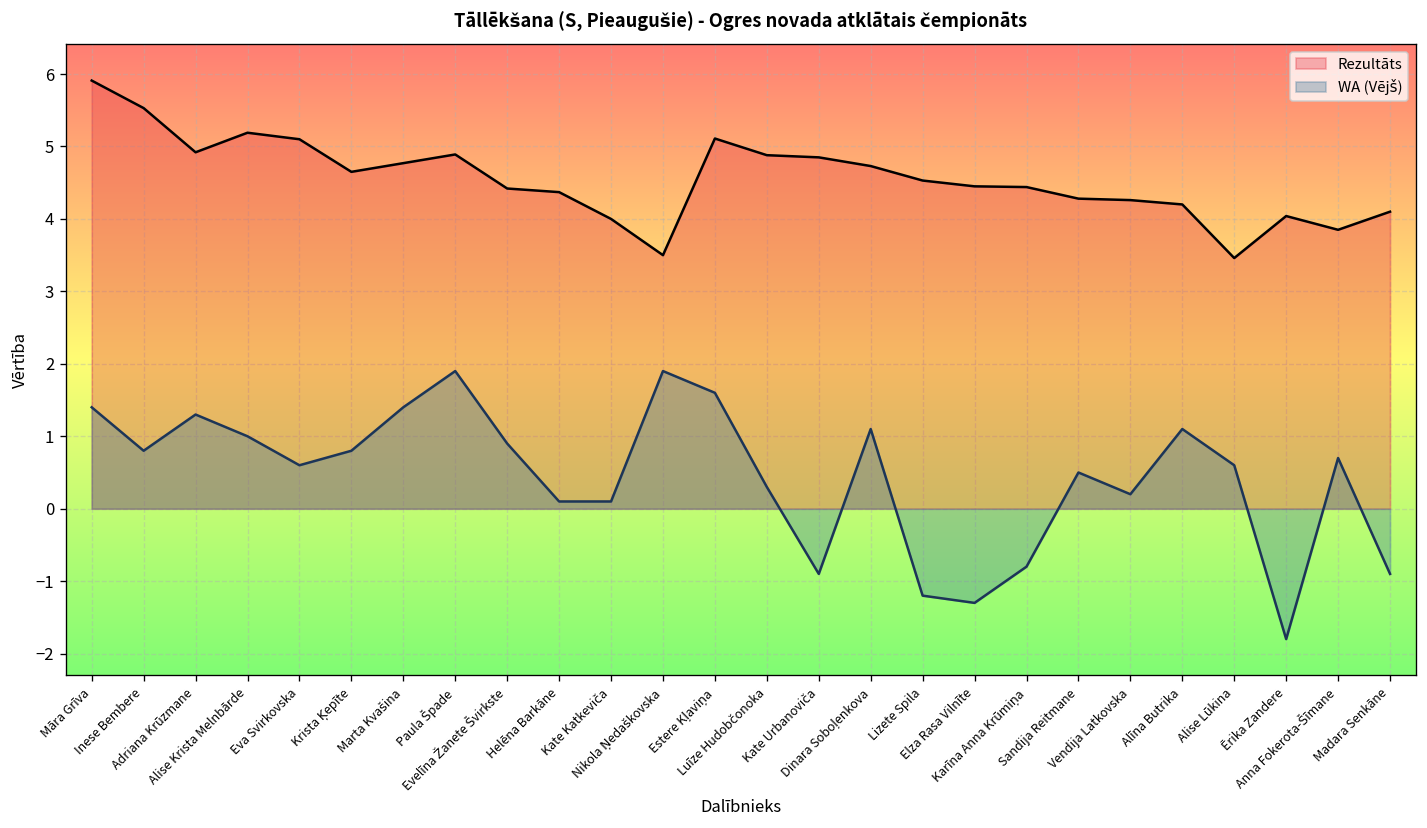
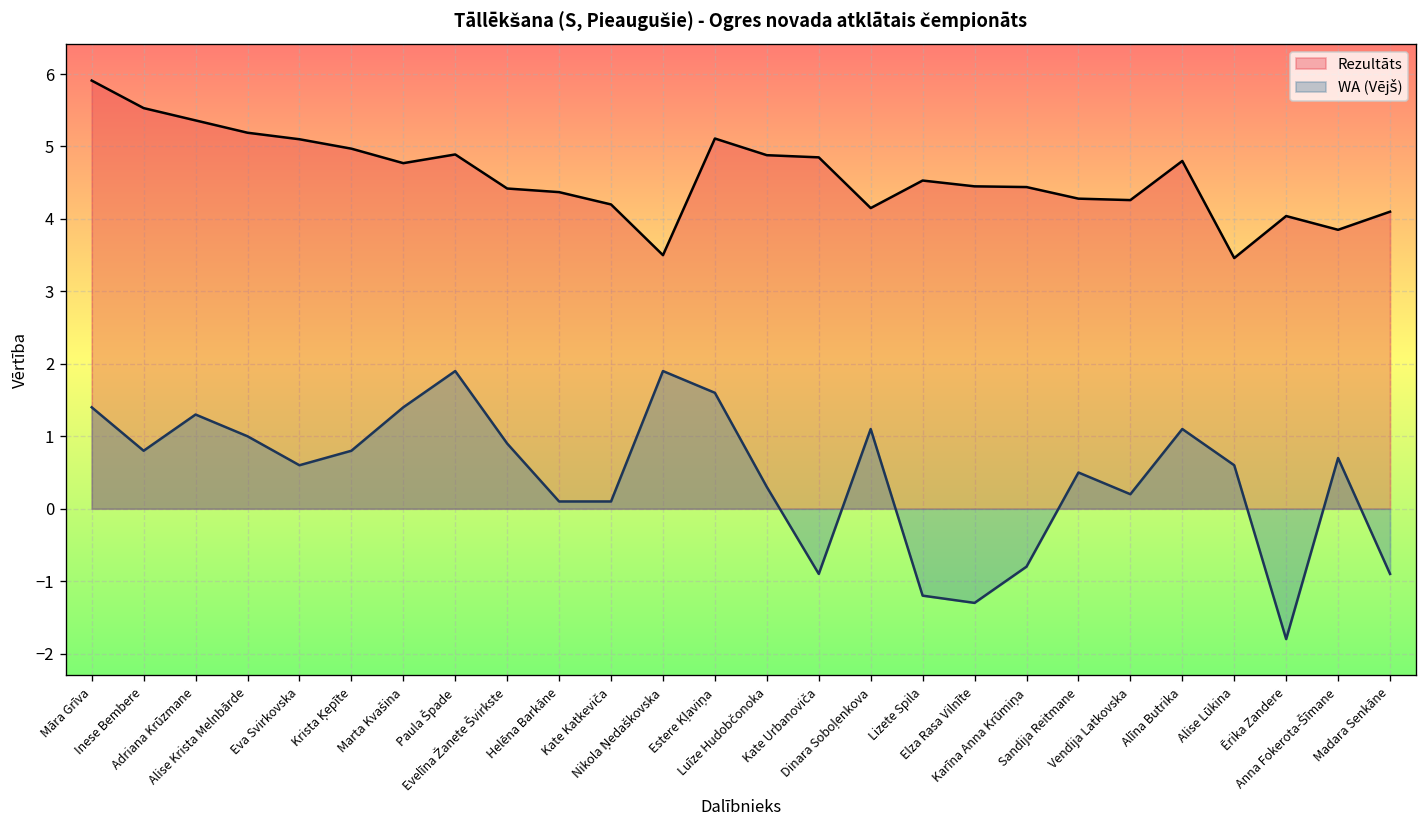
  {
    "Rezultāts": {
      "Māra Grīva": 5.9,
      "Inese Bembere": 5.5,
-     "Adriana Krūzmane": 4.9,
+     "Adriana Krūzmane": 5.4,
      "Alise Krista Melnbārde": 5.2,
      "Eva Svirkovska": 5.1,
-     "Krista Ķepīte": 4.7,
+     "Krista Ķepīte": 5.0,
      "Marta Kvašina": 4.8,
      "Paula Špade": 4.9,
      "Evelīna Žanete Švirkste": 4.4,
      "Helēna Barkāne": 4.4,
-     "Kate Katkeviča": 4.0,
+     "Kate Katkeviča": 4.2,
      "Nikola Ņedaškovska": 3.5,
      "Estere Kļaviņa": 5.1,
      "Luīze Hudobčonoka": 4.9,
      "Kate Urbanoviča": 4.9,
-     "Dinara Soboļenkova": 4.7,
+     "Dinara Soboļenkova": 4.2,
      "Lizete Spila": 4.5,
      "Elza Rasa Vilnīte": 4.5,
      "Karīna Anna Krūmiņa": 4.4,
      "Sandija Reitmane": 4.3,
      "Vendija Latkovska": 4.3,
-     "Alīna Butrika": 4.2,
+     "Alīna Butrika": 4.8,
      "Alise Lūkina": 3.5,
      "Ērika Zandere": 4.0,
      "Anna Fokerota-Šīmane": 3.9,
      "Madara Senkāne": 4.1
    }
  }
